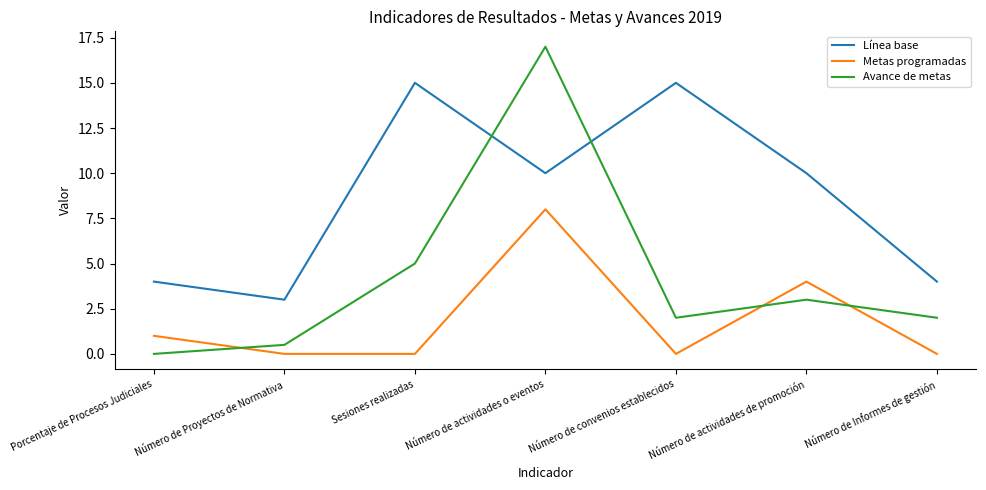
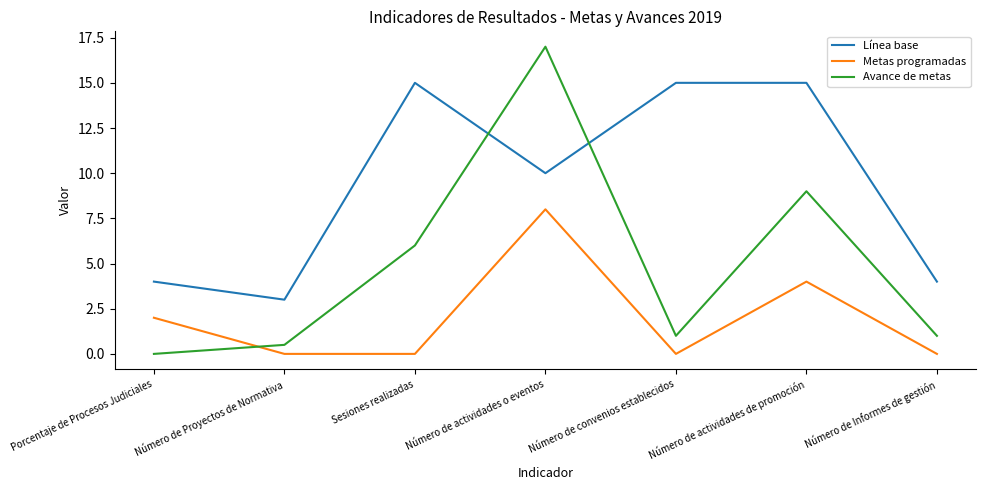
  {
    "Línea base": {
      "Porcentaje de Procesos Judiciales": 4,
      "Número de Proyectos de Normativa": 3,
      "Sesiones realizadas": 15,
      "Número de actividades o eventos": 10,
      "Número de convenios establecidos": 15,
-     "Número de actividades de promoción": 10,
+     "Número de actividades de promoción": 15,
      "Número de Informes de gestión": 4
    },
    "Metas programadas": {
-     "Porcentaje de Procesos Judiciales": 1,
+     "Porcentaje de Procesos Judiciales": 2,
      "Número de Proyectos de Normativa": 0,
      "Sesiones realizadas": 0,
      "Número de actividades o eventos": 8,
      "Número de convenios establecidos": 0,
      "Número de actividades de promoción": 4,
      "Número de Informes de gestión": 0
    },
    "Avance de metas": {
      "Porcentaje de Procesos Judiciales": 0,
      "Número de Proyectos de Normativa": 0.5,
-     "Sesiones realizadas": 5,
+     "Sesiones realizadas": 6,
      "Número de actividades o eventos": 17,
-     "Número de convenios establecidos": 2,
-     "Número de actividades de promoción": 3,
-     "Número de Informes de gestión": 2
+     "Número de convenios establecidos": 1,
+     "Número de actividades de promoción": 9,
+     "Número de Informes de gestión": 1
    }
  }
